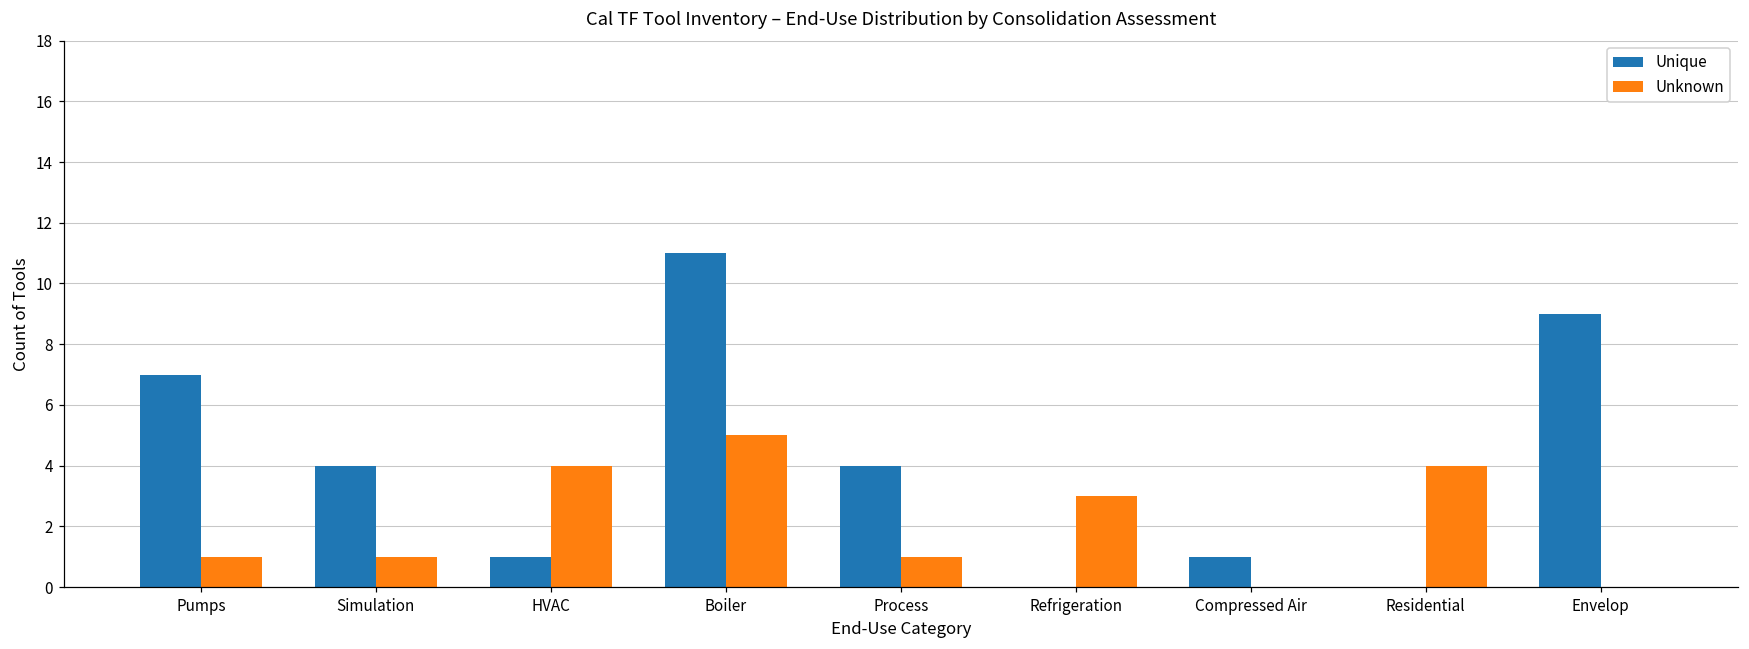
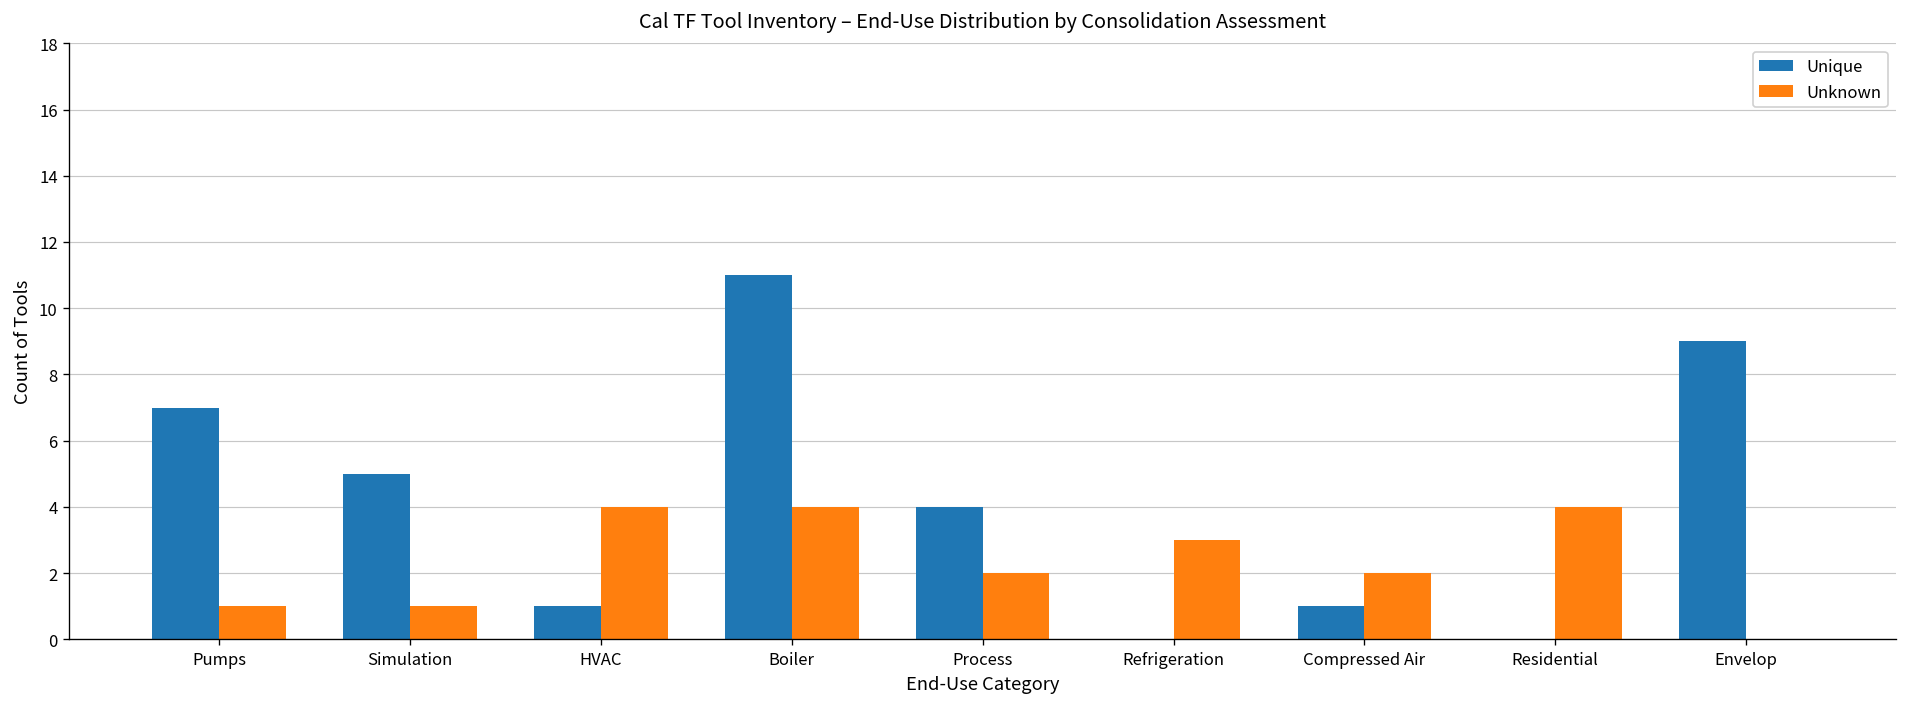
  {
    "Unique": {
      "Pumps": 7,
-     "Simulation": 4,
+     "Simulation": 5,
      "HVAC": 1,
      "Boiler": 11,
      "Process": 4,
      "Refrigeration": 0,
      "Compressed Air": 1,
      "Residential": 0,
      "Envelop": 9
    },
    "Unknown": {
      "Pumps": 1,
      "Simulation": 1,
      "HVAC": 4,
-     "Boiler": 5,
-     "Process": 1,
+     "Boiler": 4,
+     "Process": 2,
      "Refrigeration": 3,
-     "Compressed Air": 0,
+     "Compressed Air": 2,
      "Residential": 4,
      "Envelop": 0
    }
  }
